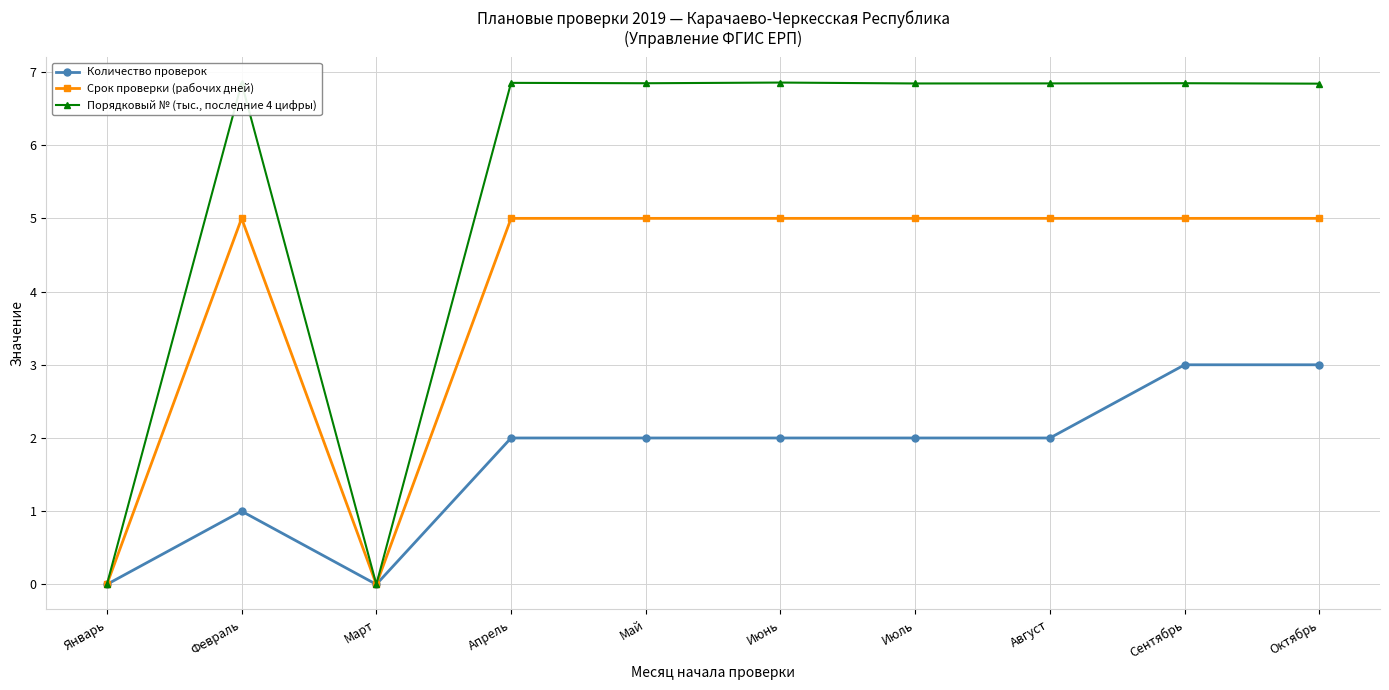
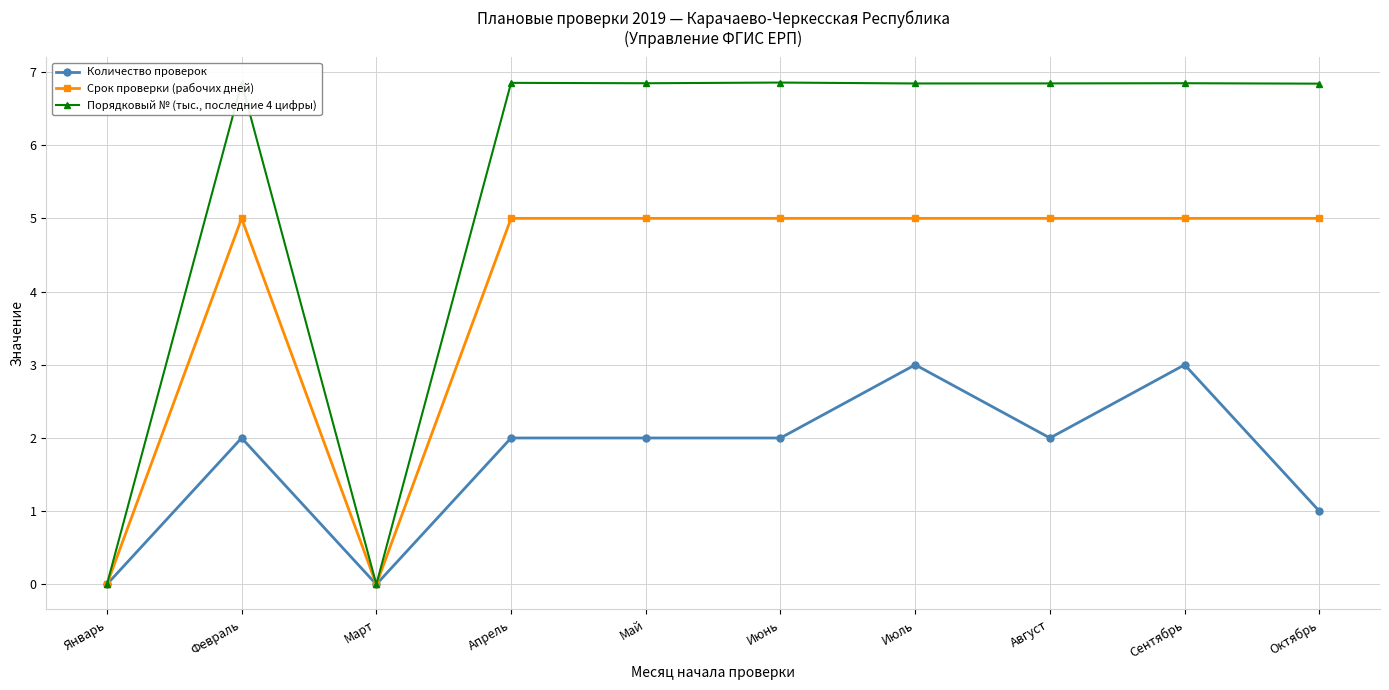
  {
    "Количество проверок": {
-     "Февраль": 1,
+     "Февраль": 2,
      "Апрель": 2,
      "Май": 2,
      "Июнь": 2,
-     "Июль": 2,
+     "Июль": 3,
      "Август": 2,
      "Сентябрь": 3,
-     "Октябрь": 3
+     "Октябрь": 1
    },
    "Срок проверки (рабочих дней)": {
      "Февраль": 5,
      "Апрель": 5,
      "Май": 5,
      "Июнь": 5,
      "Июль": 5,
      "Август": 5,
      "Сентябрь": 5,
      "Октябрь": 5
    },
    "Порядковый № (тыс., последние 4 цифры)": {
      "Апрель": 6.9,
      "Май": 6.8,
      "Июнь": 6.9,
      "Июль": 6.8,
      "Август": 6.8,
      "Сентябрь": 6.8,
      "Октябрь": 6.8
    }
  }
